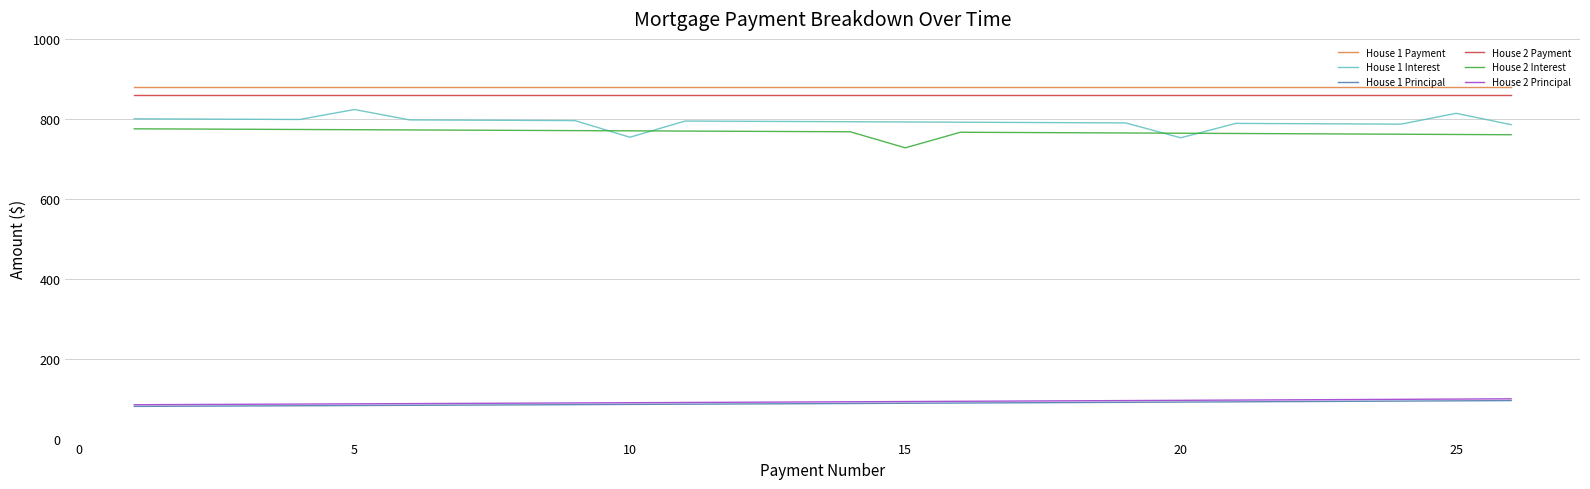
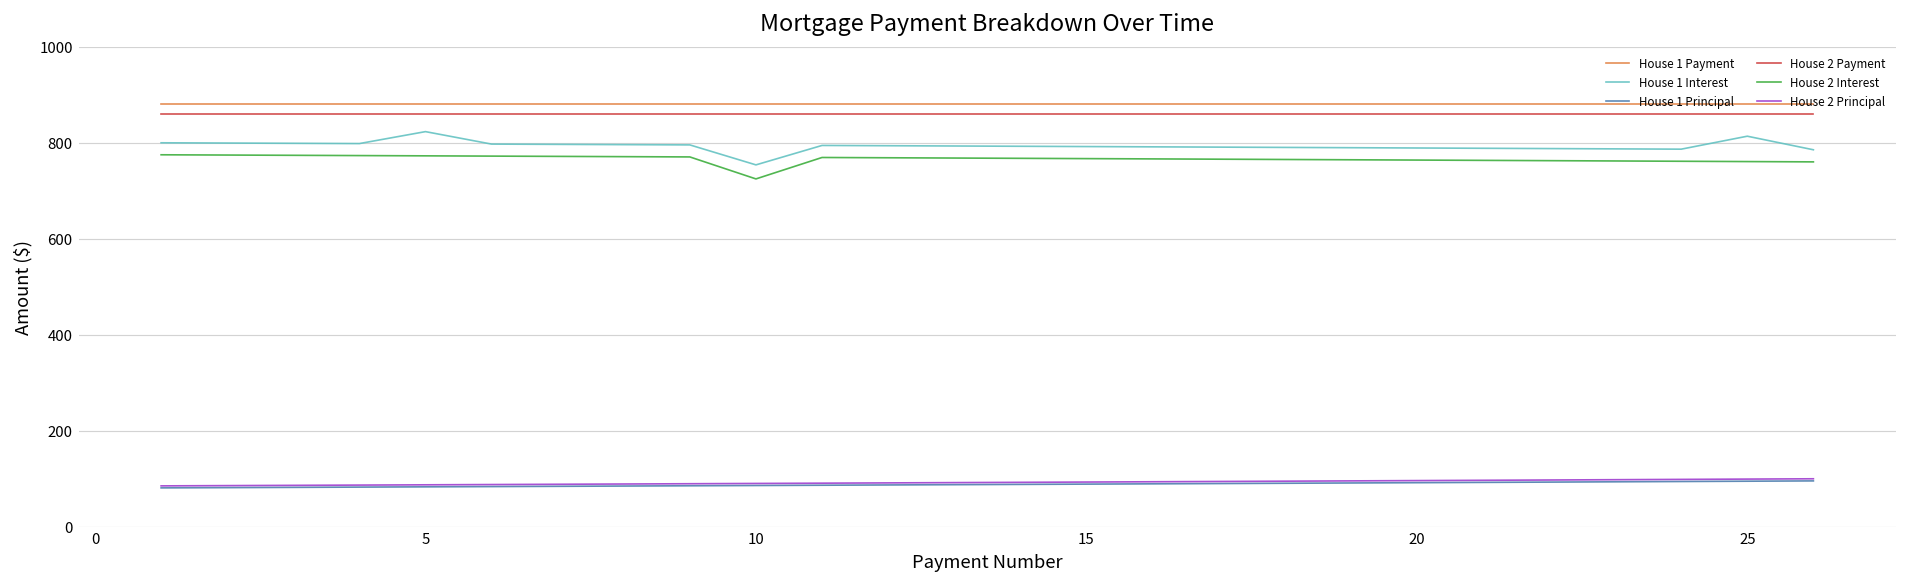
  {
    "House 1 Payment": {
      "5": 880,
      "10": 880,
      "15": 880,
      "20": 880,
      "25": 880
    },
    "House 1 Interest": {
      "5": 820,
      "10": 750,
      "15": 790,
-     "20": 750,
+     "20": 790,
      "25": 810
    },
    "House 2 Payment": {
      "5": 860,
      "10": 860,
      "15": 860,
      "20": 860,
      "25": 860
    },
    "House 2 Interest": {
      "5": 770,
-     "10": 770,
-     "15": 730,
+     "10": 720,
+     "15": 770,
      "20": 760,
      "25": 760
    }
  }
